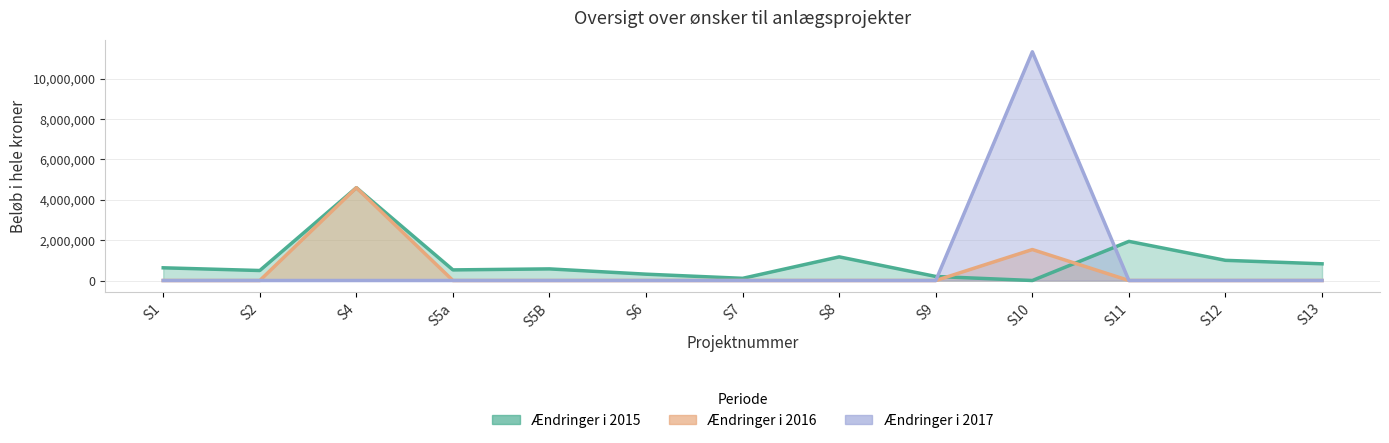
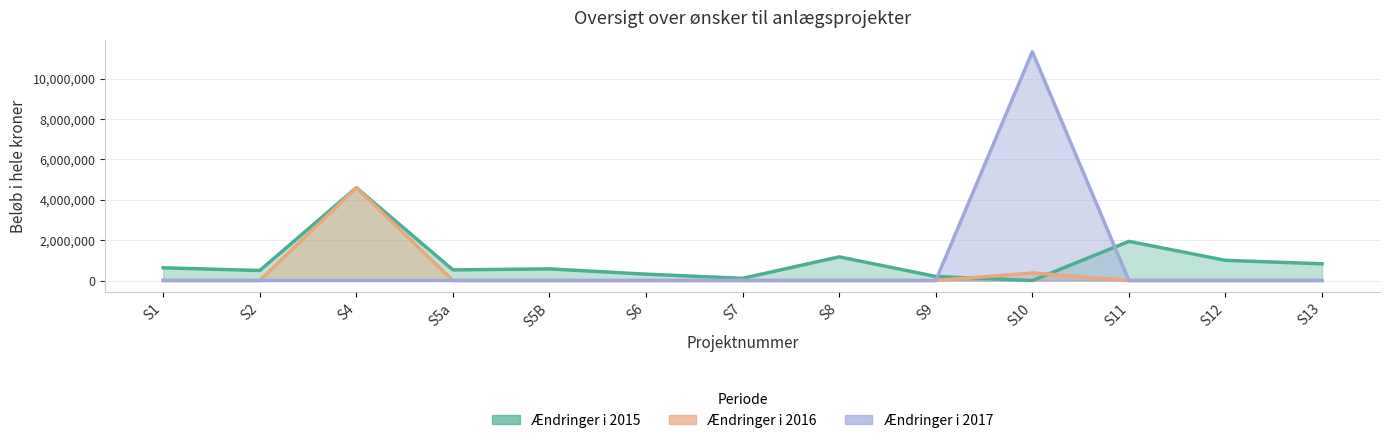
  {
    "Ændringer i 2016": {
-     "S10": "1,500,000"
+     "S10": "400,000"
    }
  }
